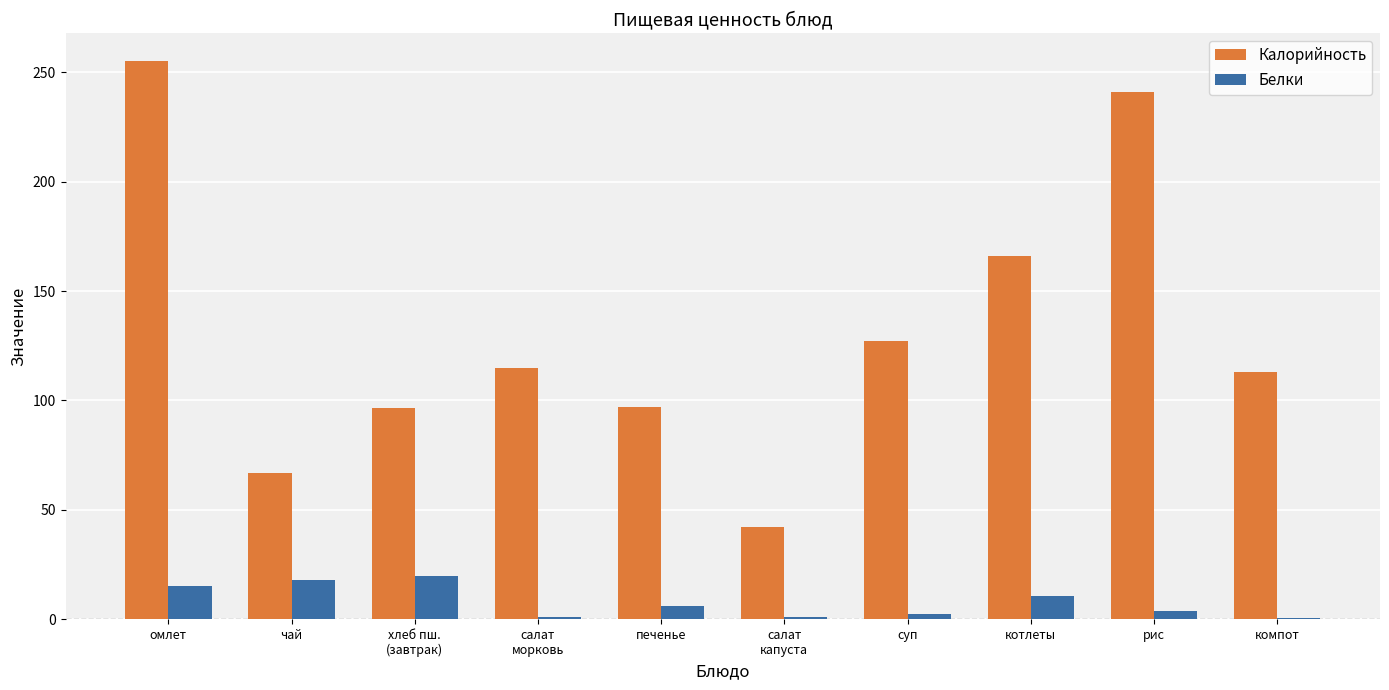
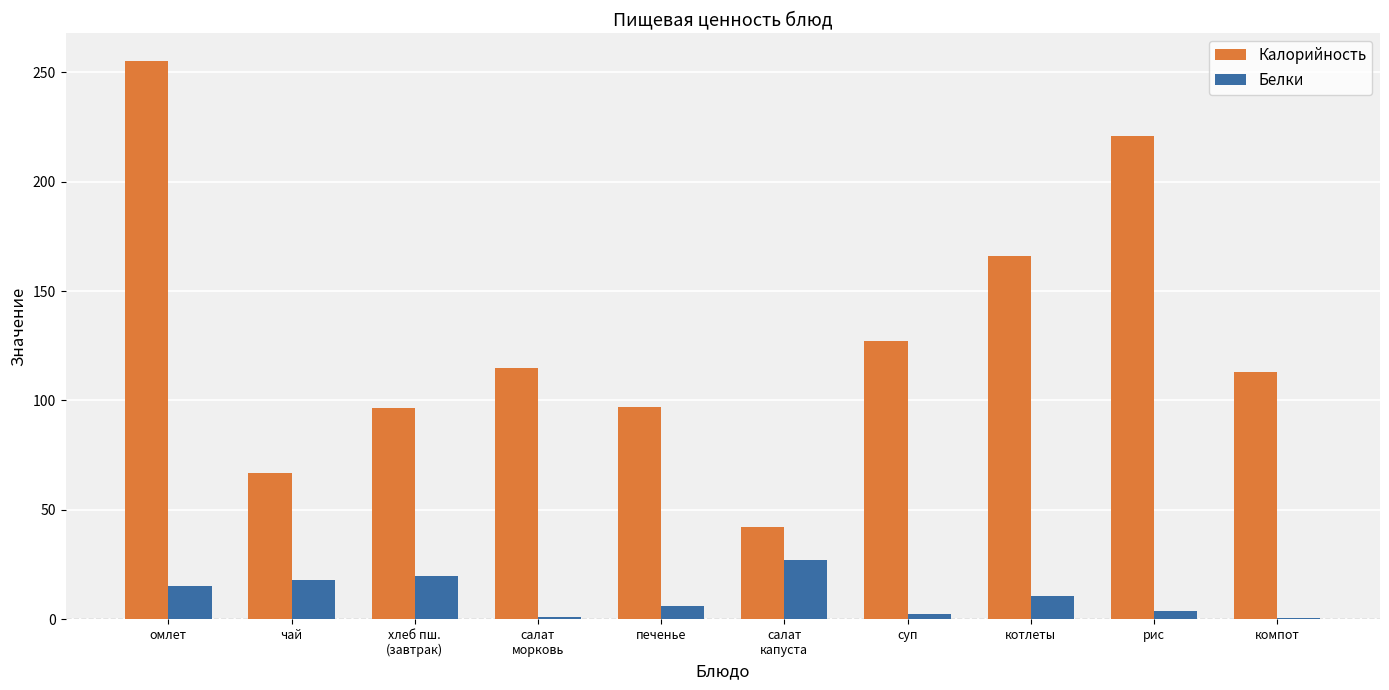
  {
    "Калорийность": {
      "омлет": 255,
      "чай": 67,
      "хлеб пш. (завтрак)": 96,
      "салат морковь": 115,
      "печенье": 97,
      "салат капуста": 42,
      "суп": 127,
      "котлеты": 166,
-     "рис": 241,
+     "рис": 221,
      "компот": 113
    },
    "Белки": {
      "омлет": 15,
      "чай": 18,
      "хлеб пш. (завтрак)": 20,
      "печенье": 6,
-     "салат капуста": 1,
+     "салат капуста": 27,
      "суп": 2,
      "котлеты": 11,
      "рис": 4
    }
  }
